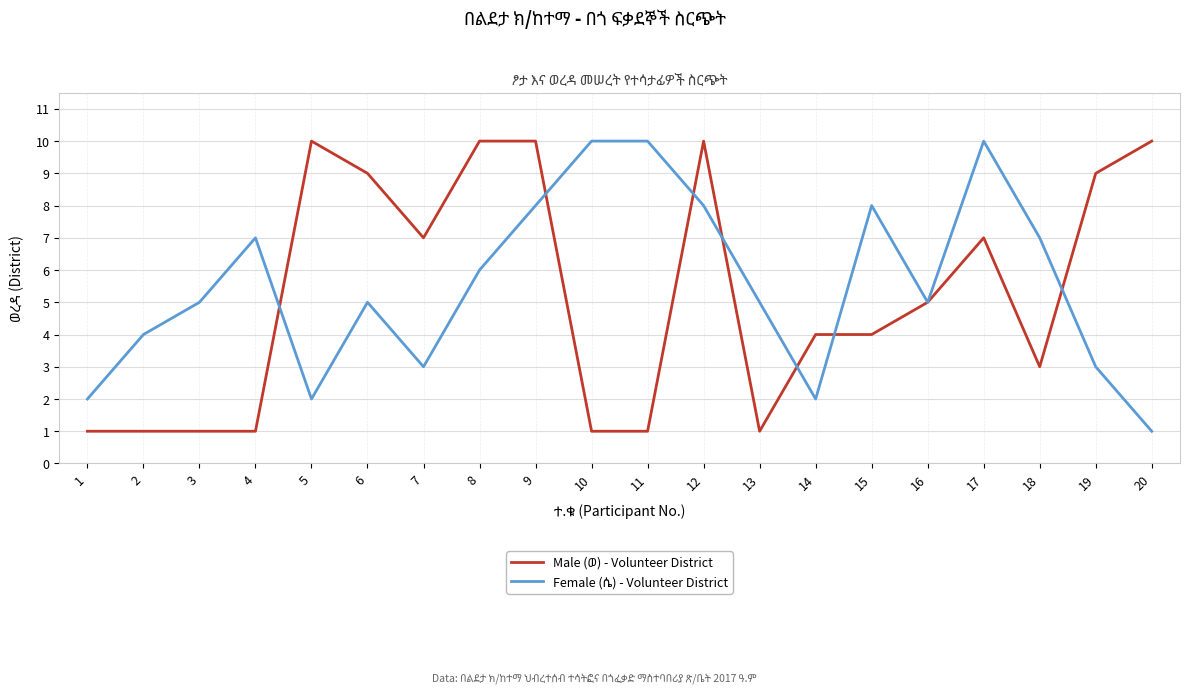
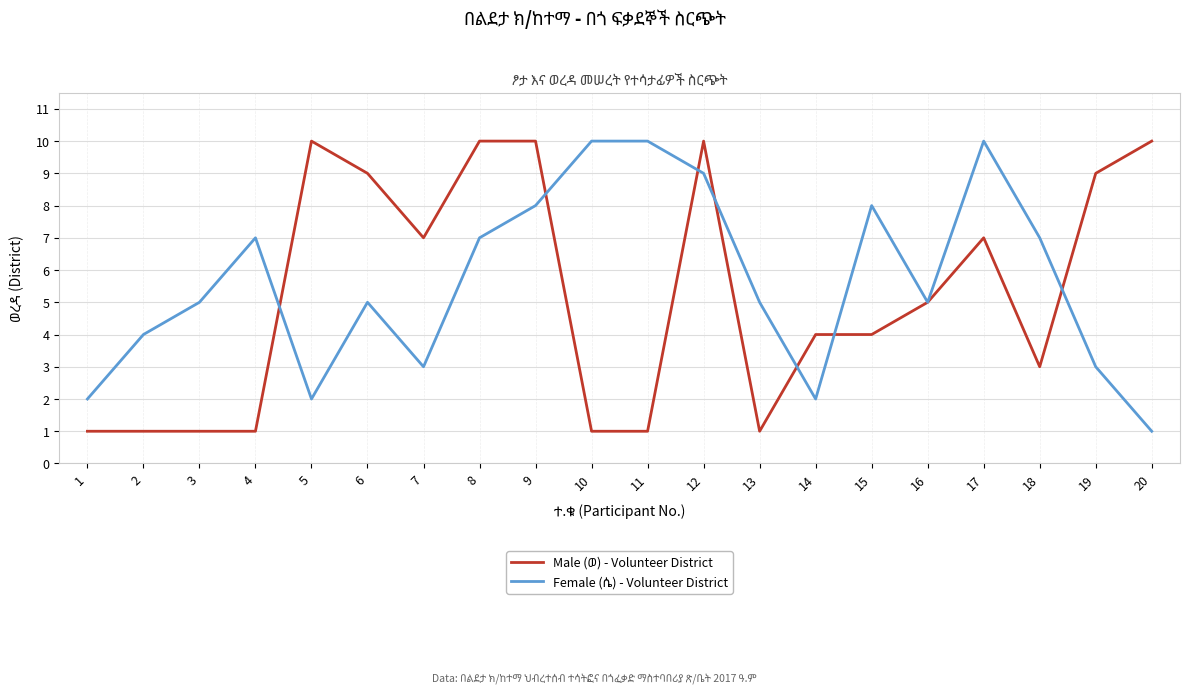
  {
    "Male (ወ) - Volunteer District": {
      "1": 1,
      "2": 1,
      "3": 1,
      "4": 1,
      "5": 10,
      "6": 9,
      "7": 7,
      "8": 10,
      "9": 10,
      "10": 1,
      "11": 1,
      "12": 10,
      "13": 1,
      "14": 4,
      "15": 4,
      "17": 7,
      "18": 3,
      "19": 9,
      "20": 10
    },
    "Female (ሴ) - Volunteer District": {
      "1": 2,
      "2": 4,
      "3": 5,
      "4": 7,
      "5": 2,
      "6": 5,
      "7": 3,
-     "8": 6,
+     "8": 7,
      "9": 8,
      "10": 10,
      "11": 10,
-     "12": 8,
+     "12": 9,
      "13": 5,
      "14": 2,
      "15": 8,
      "17": 10,
      "18": 7,
      "19": 3,
      "20": 1
    }
  }
